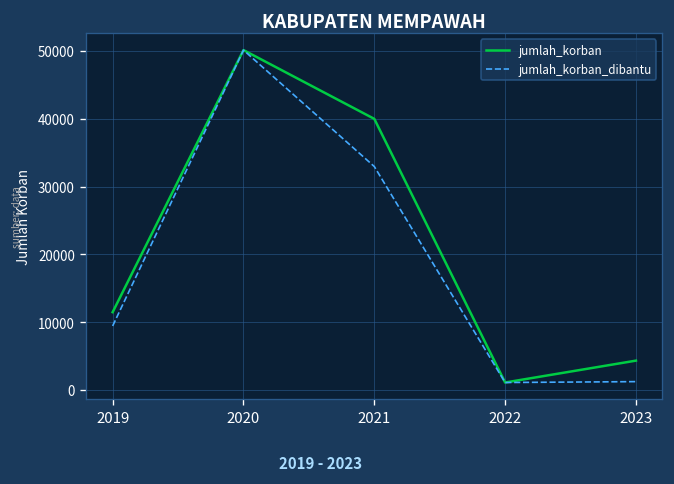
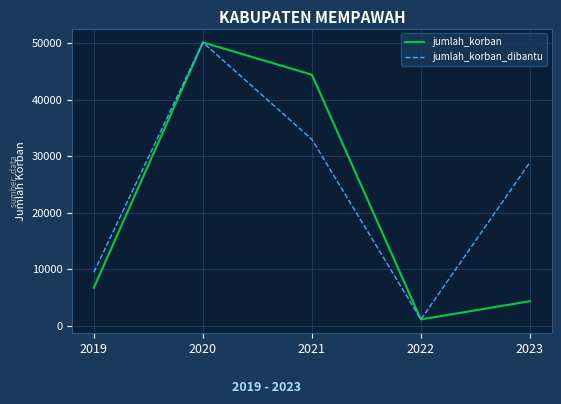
  {
    "jumlah_korban": {
-     "2019": 11000,
-     "2021": 40000,
+     "2019": 7000,
+     "2021": 44000,
      "2023": 4000
    },
    "jumlah_korban_dibantu": {
      "2019": 9000,
      "2021": 33000,
-     "2023": 1000
+     "2023": 29000
    }
  }
